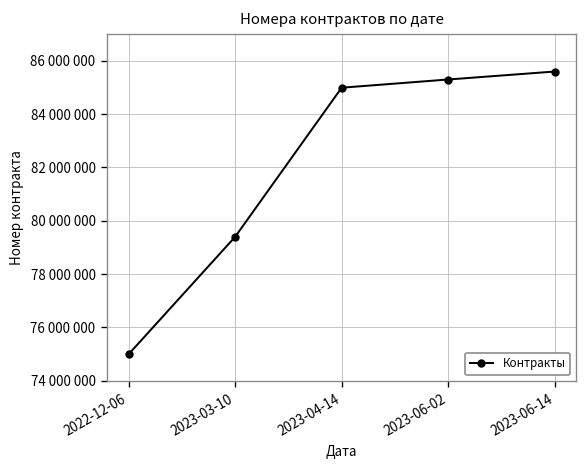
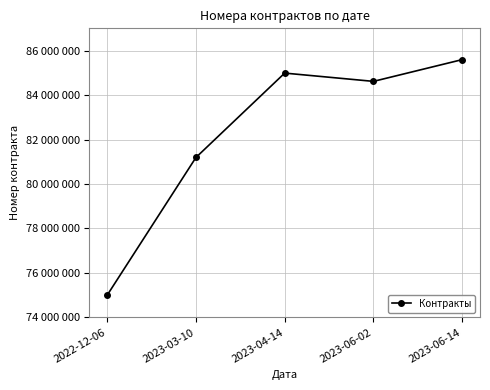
  {
    "2022-12-06": 75000000,
-   "2023-03-10": 79400000,
+   "2023-03-10": 81200000,
    "2023-04-14": 85000000,
-   "2023-06-02": 85300000,
+   "2023-06-02": 84600000,
    "2023-06-14": 85600000
  }
